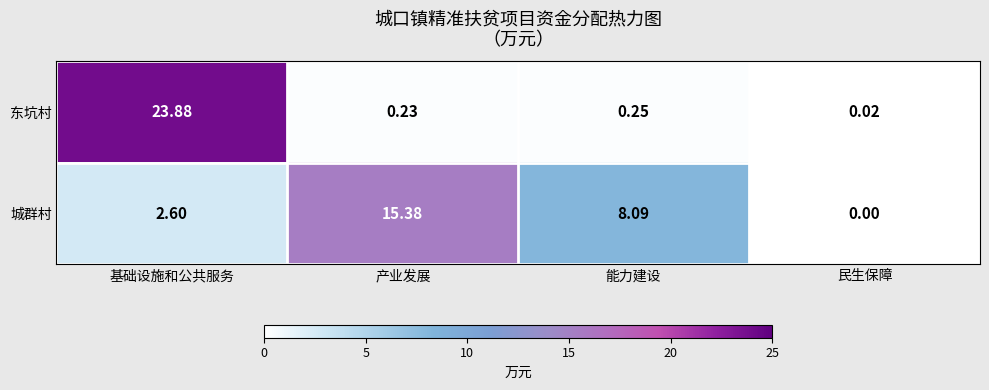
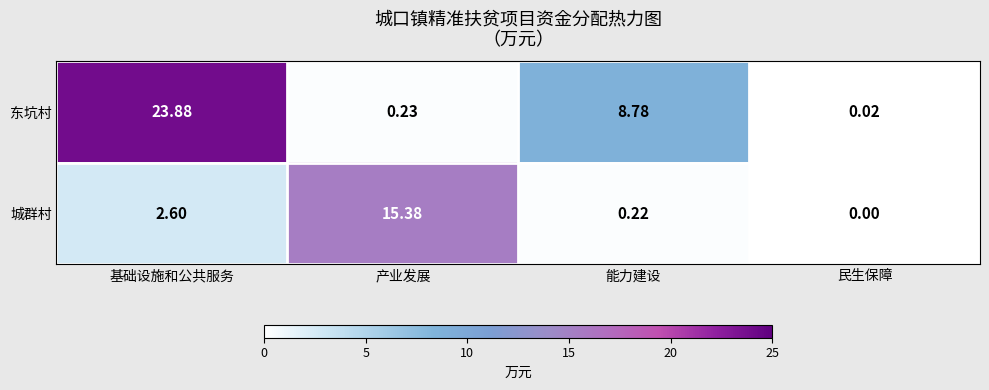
  {
    "东坑村": {
      "基础设施和公共服务": 23.88,
      "产业发展": 0.23,
-     "能力建设": 0.25,
+     "能力建设": 8.78,
      "民生保障": 0.02
    },
    "城群村": {
      "基础设施和公共服务": 2.60,
      "产业发展": 15.38,
-     "能力建设": 8.09,
+     "能力建设": 0.22,
      "民生保障": 0.00
    }
  }
